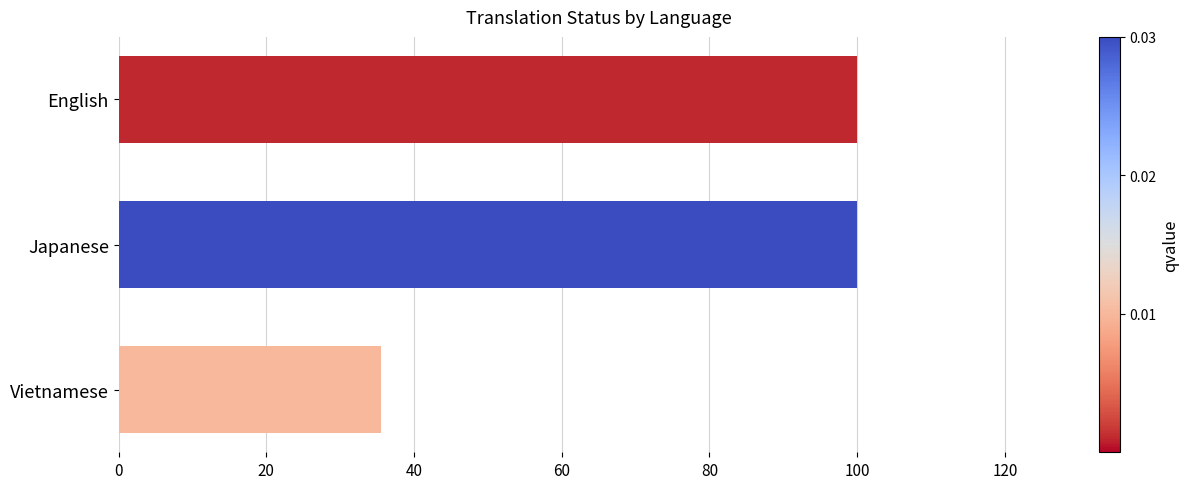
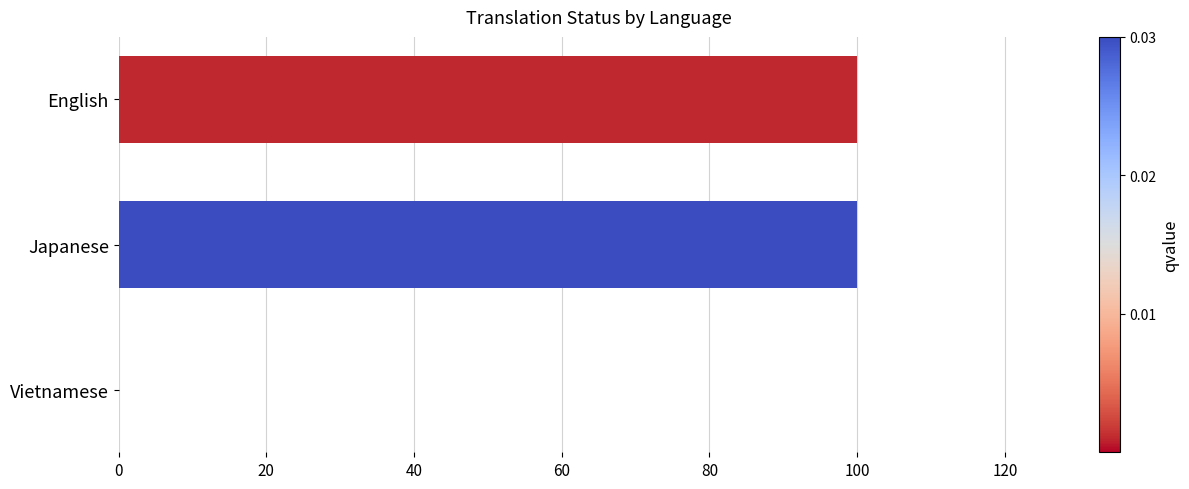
  {
    "English": 100,
    "Japanese": 100,
-   "Vietnamese": 36
+   "Vietnamese": 0
  }
